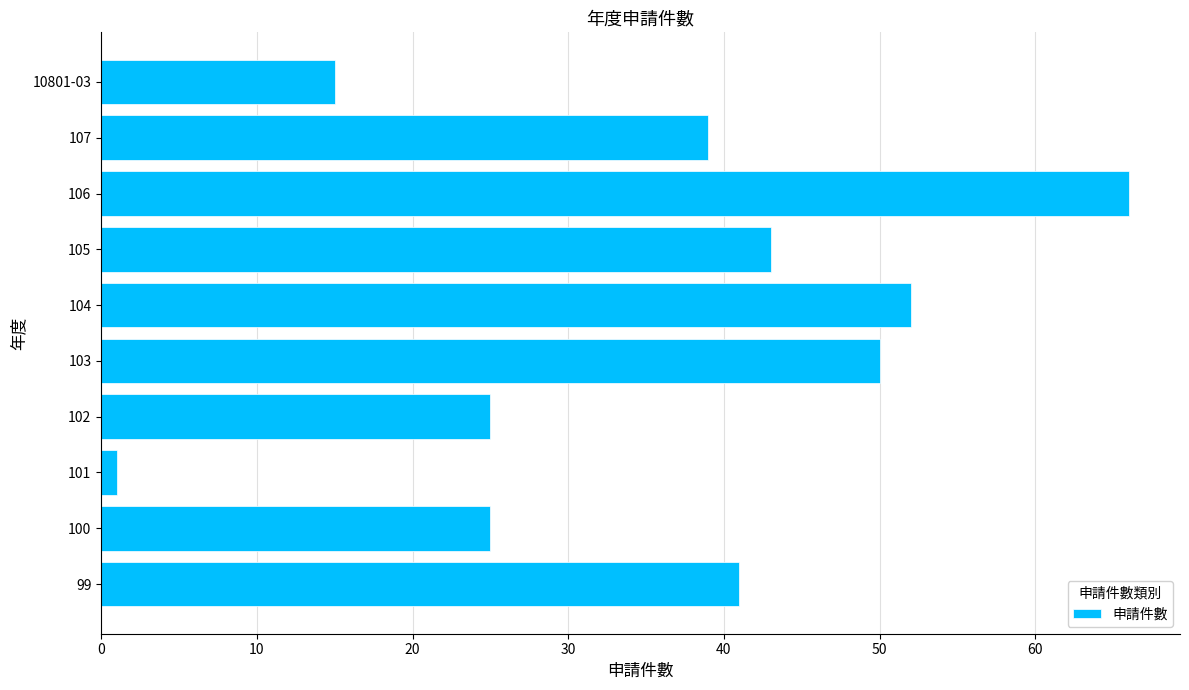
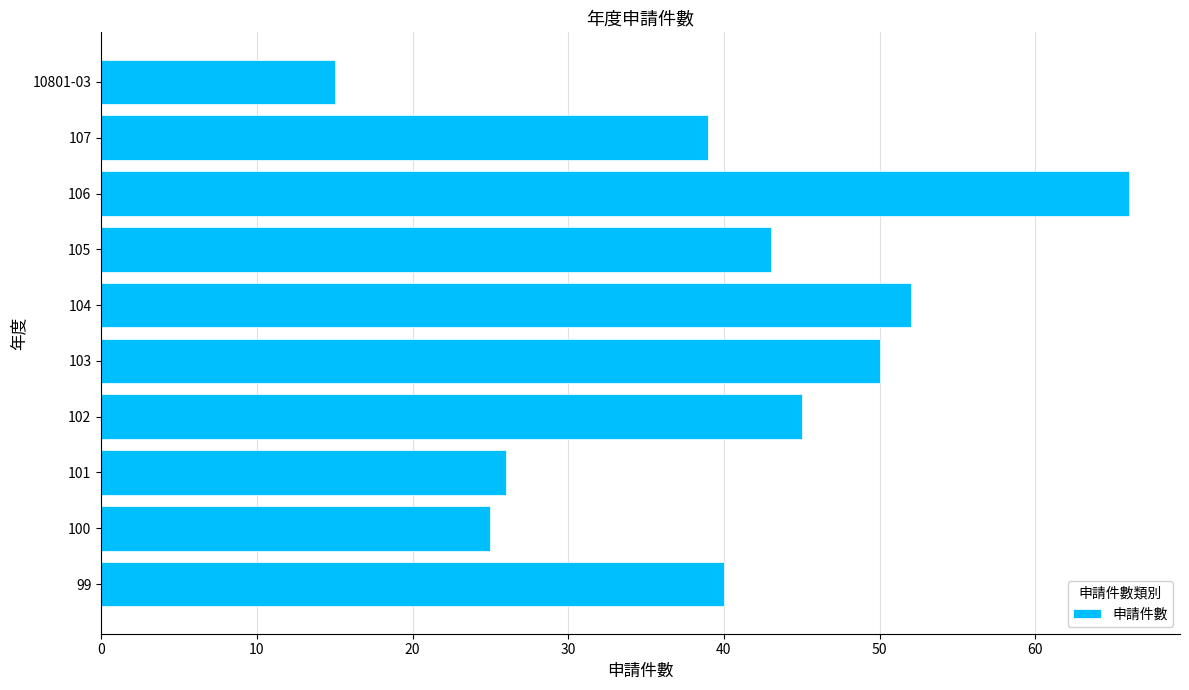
  {
    "10801-03": 15,
    "107": 39,
    "106": 66,
    "105": 43,
    "104": 52,
    "103": 50,
-   "102": 25,
-   "101": 1,
+   "102": 45,
+   "101": 26,
    "100": 25,
-   "99": 41
+   "99": 40
  }
